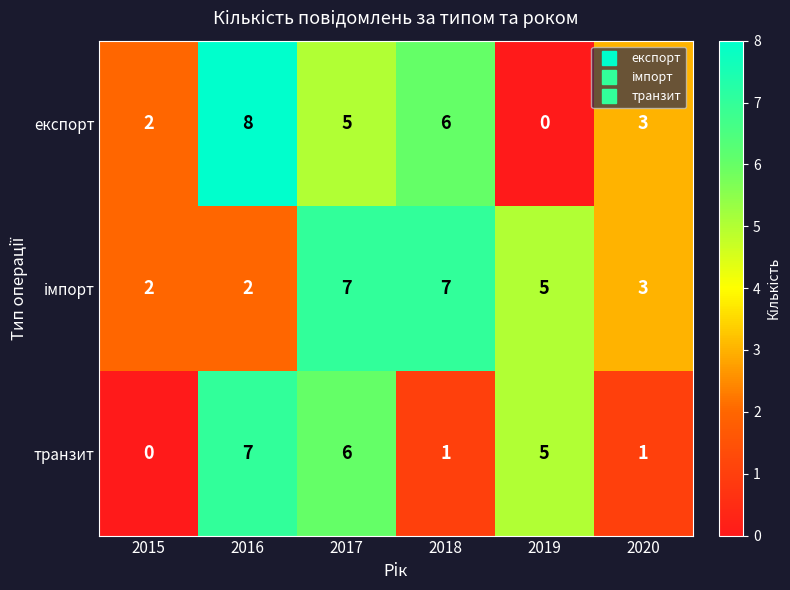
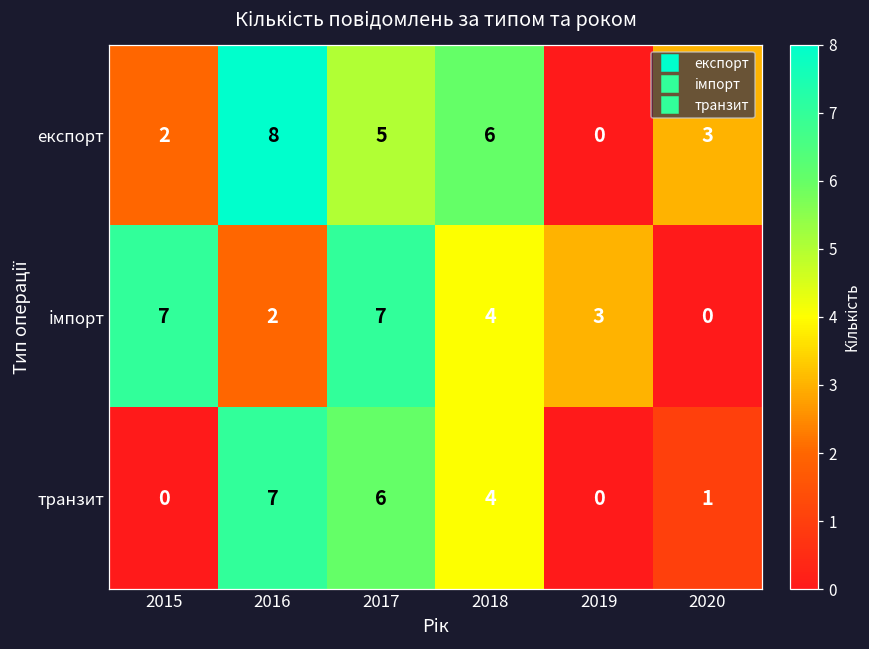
  {
    "експорт": {
      "2015": 2,
      "2016": 8,
      "2017": 5,
      "2018": 6,
      "2019": 0,
      "2020": 3
    },
    "імпорт": {
-     "2015": 2,
+     "2015": 7,
      "2016": 2,
      "2017": 7,
-     "2018": 7,
-     "2019": 5,
-     "2020": 3
+     "2018": 4,
+     "2019": 3,
+     "2020": 0
    },
    "транзит": {
      "2015": 0,
      "2016": 7,
      "2017": 6,
-     "2018": 1,
-     "2019": 5,
+     "2018": 4,
+     "2019": 0,
      "2020": 1
    }
  }
